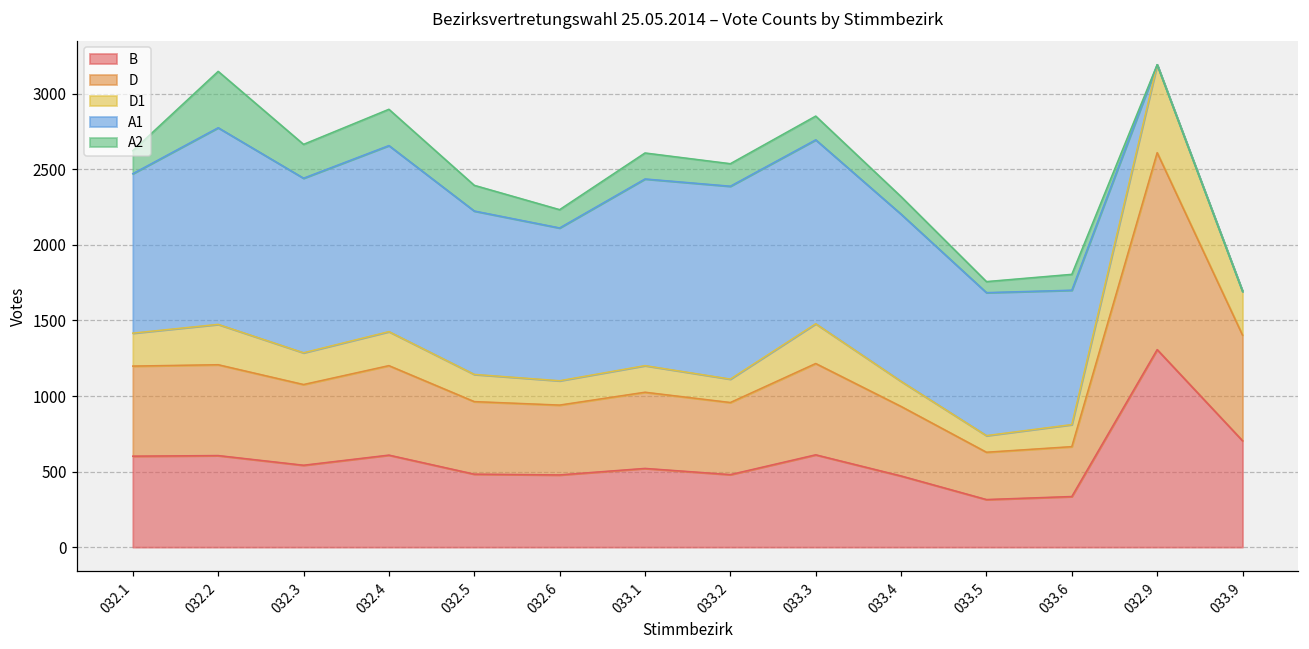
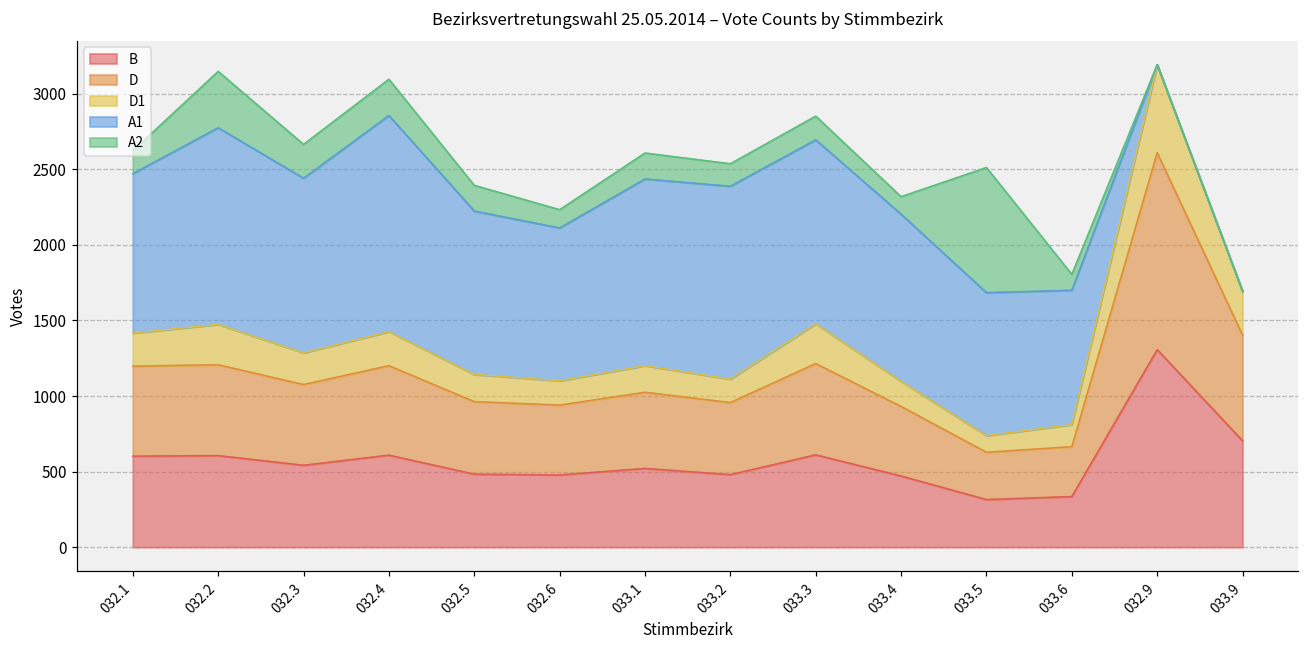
  {
    "A1": {
      "032.1": 1060,
      "032.2": 1300,
      "032.3": 1160,
-     "032.4": 1230,
+     "032.4": 1430,
      "032.5": 1080,
      "032.6": 1010,
      "033.1": 1240,
      "033.2": 1280,
      "033.3": 1220,
      "033.4": 1110,
      "033.5": 950,
      "033.6": 890
    },
    "A2": {
      "032.2": 370,
      "032.3": 220,
      "032.4": 240,
      "032.5": 170,
      "032.6": 120,
      "033.1": 170,
      "033.2": 150,
      "033.3": 160,
      "033.4": 120,
-     "033.5": 70,
+     "033.5": 830,
      "033.6": 110
    }
  }
